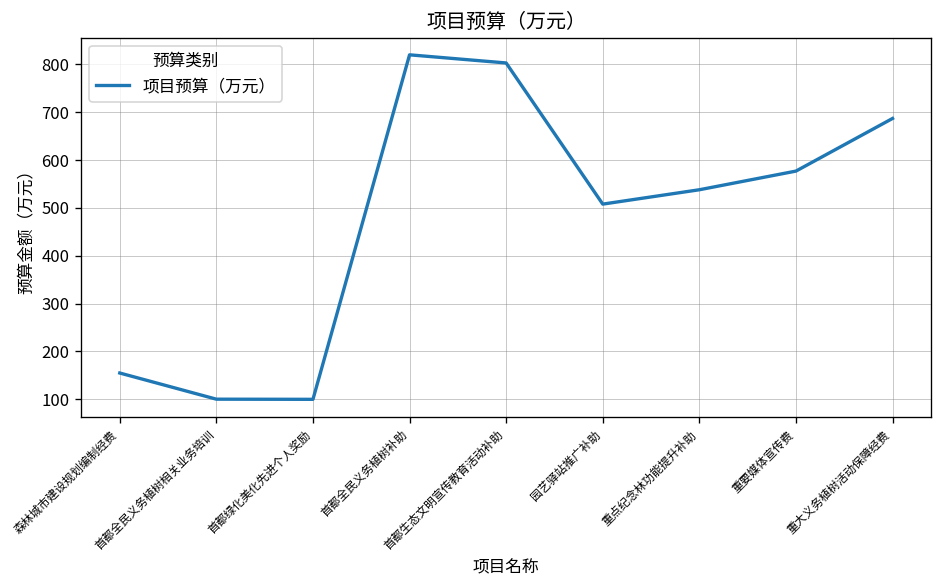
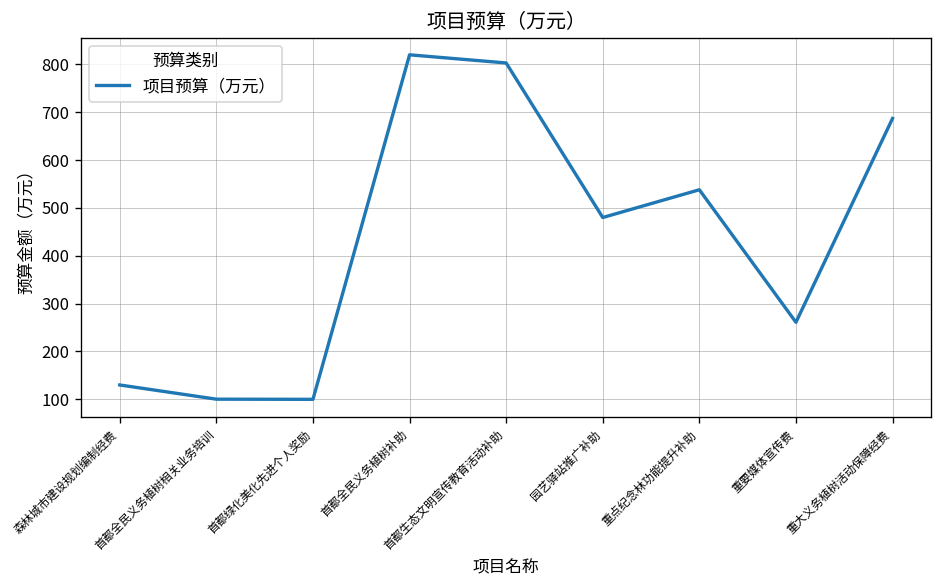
  {
-   "森林城市建设规划编制经费": 160,
+   "森林城市建设规划编制经费": 130,
    "首都全民义务植树相关业务培训": 100,
    "首都绿化美化先进个人奖励": 100,
    "首都全民义务植树补助": 820,
    "首都生态文明宣传教育活动补助": 800,
-   "园艺驿站推广补助": 510,
+   "园艺驿站推广补助": 480,
    "重点纪念林功能提升补助": 540,
-   "重要媒体宣传费": 580,
+   "重要媒体宣传费": 260,
    "重大义务植树活动保障经费": 690
  }
